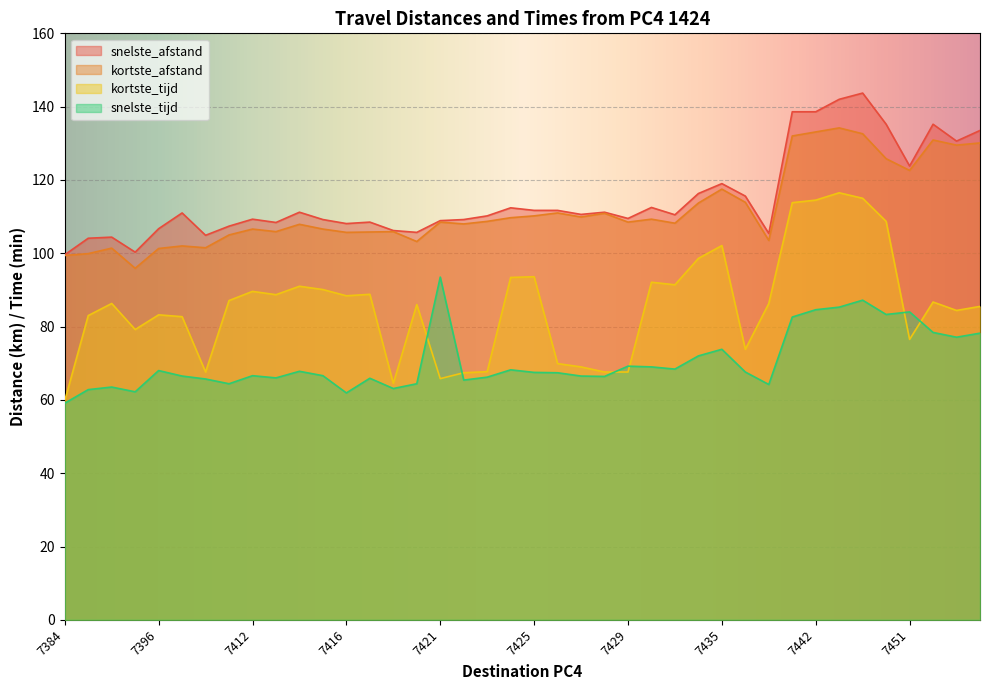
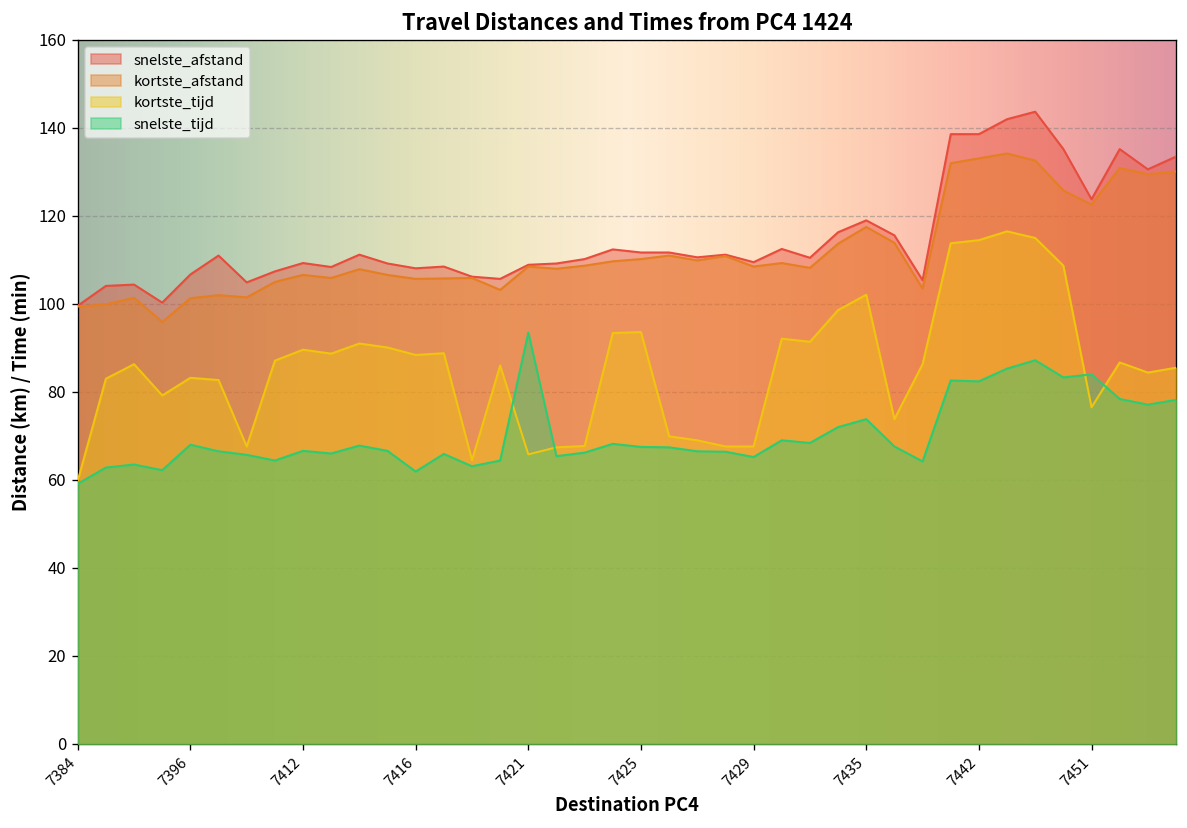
  {
    "snelste_tijd": {
      "7384": 59,
      "7396": 68,
      "7412": 67,
      "7416": 62,
      "7421": 94,
      "7425": 68,
-     "7429": 69,
+     "7429": 65,
      "7435": 74,
-     "7442": 85,
+     "7442": 82,
      "7451": 84
    }
  }
